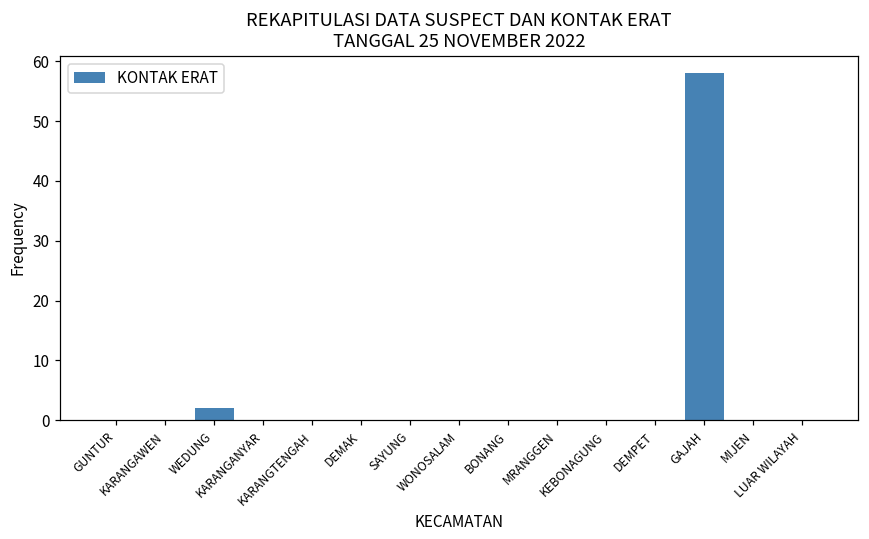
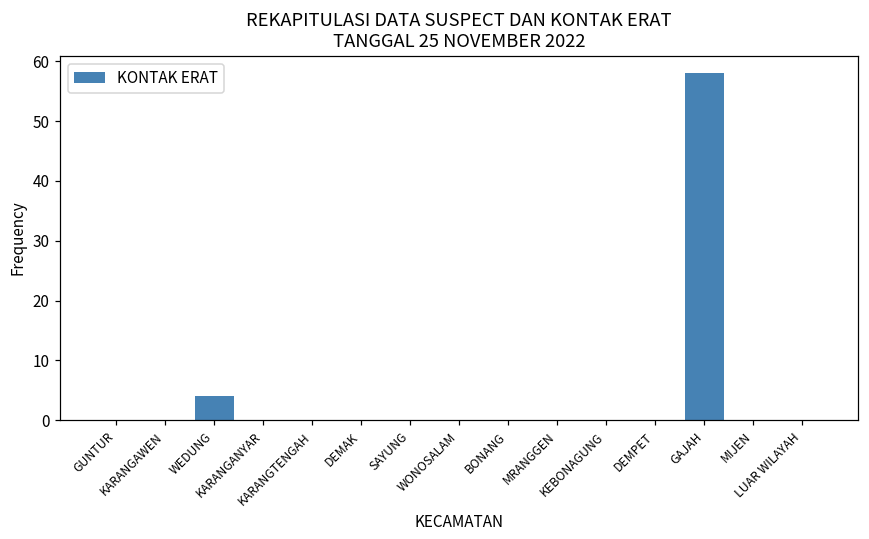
  {
    "GUNTUR": 0,
    "KARANGAWEN": 0,
-   "WEDUNG": 2,
+   "WEDUNG": 4,
    "KARANGANYAR": 0,
    "KARANGTENGAH": 0,
    "DEMAK": 0,
    "SAYUNG": 0,
    "WONOSALAM": 0,
    "BONANG": 0,
    "MRANGGEN": 0,
    "KEBONAGUNG": 0,
    "DEMPET": 0,
    "GAJAH": 58,
    "MIJEN": 0,
    "LUAR WILAYAH": 0
  }
